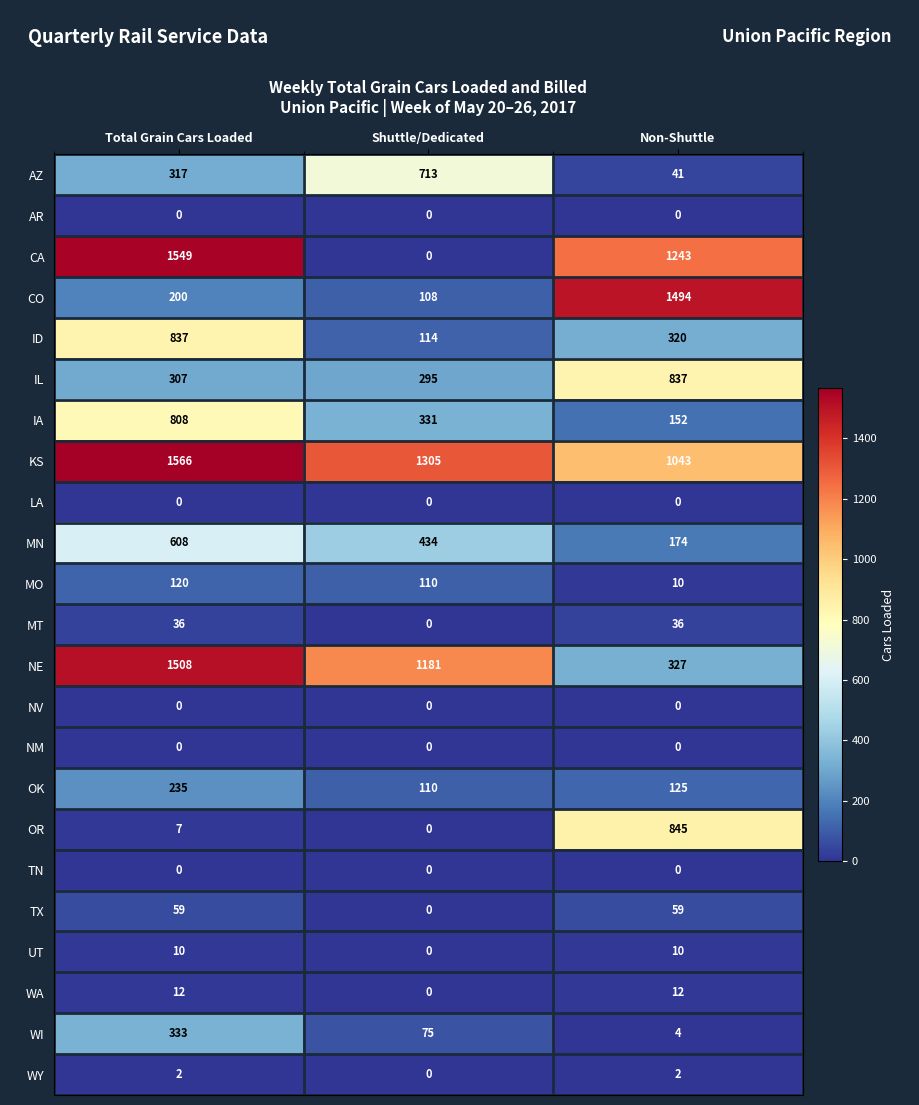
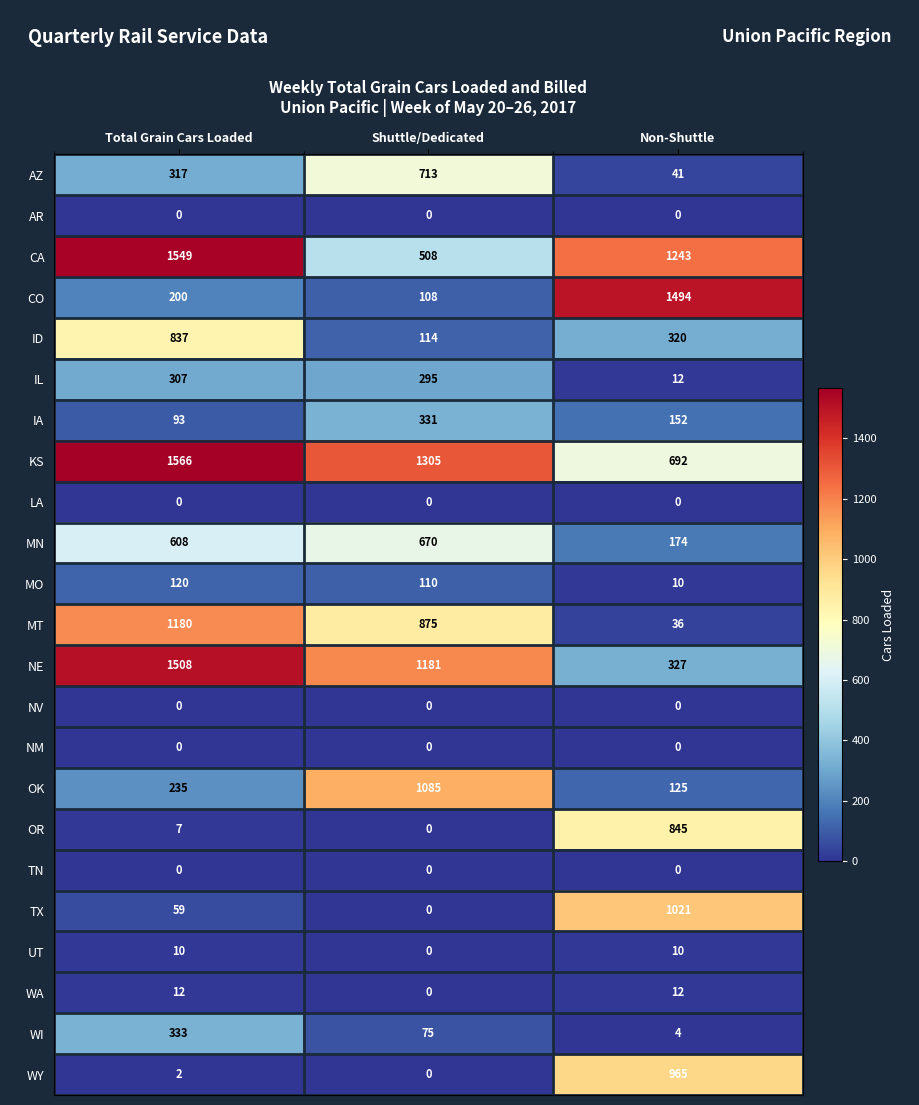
  {
    "AZ": {
      "Total Grain Cars Loaded": 317,
      "Shuttle/Dedicated": 713,
      "Non-Shuttle": 41
    },
    "AR": {
      "Total Grain Cars Loaded": 0,
      "Shuttle/Dedicated": 0,
      "Non-Shuttle": 0
    },
    "CA": {
      "Total Grain Cars Loaded": 1549,
-     "Shuttle/Dedicated": 0,
+     "Shuttle/Dedicated": 508,
      "Non-Shuttle": 1243
    },
    "CO": {
      "Total Grain Cars Loaded": 200,
      "Shuttle/Dedicated": 108,
      "Non-Shuttle": 1494
    },
    "ID": {
      "Total Grain Cars Loaded": 837,
      "Shuttle/Dedicated": 114,
      "Non-Shuttle": 320
    },
    "IL": {
      "Total Grain Cars Loaded": 307,
      "Shuttle/Dedicated": 295,
-     "Non-Shuttle": 837
+     "Non-Shuttle": 12
    },
    "IA": {
-     "Total Grain Cars Loaded": 808,
+     "Total Grain Cars Loaded": 93,
      "Shuttle/Dedicated": 331,
      "Non-Shuttle": 152
    },
    "KS": {
      "Total Grain Cars Loaded": 1566,
      "Shuttle/Dedicated": 1305,
-     "Non-Shuttle": 1043
+     "Non-Shuttle": 692
    },
    "LA": {
      "Total Grain Cars Loaded": 0,
      "Shuttle/Dedicated": 0,
      "Non-Shuttle": 0
    },
    "MN": {
      "Total Grain Cars Loaded": 608,
-     "Shuttle/Dedicated": 434,
+     "Shuttle/Dedicated": 670,
      "Non-Shuttle": 174
    },
    "MO": {
      "Total Grain Cars Loaded": 120,
      "Shuttle/Dedicated": 110,
      "Non-Shuttle": 10
    },
    "MT": {
-     "Total Grain Cars Loaded": 36,
-     "Shuttle/Dedicated": 0,
+     "Total Grain Cars Loaded": 1180,
+     "Shuttle/Dedicated": 875,
      "Non-Shuttle": 36
    },
    "NE": {
      "Total Grain Cars Loaded": 1508,
      "Shuttle/Dedicated": 1181,
      "Non-Shuttle": 327
    },
    "NV": {
      "Total Grain Cars Loaded": 0,
      "Shuttle/Dedicated": 0,
      "Non-Shuttle": 0
    },
    "NM": {
      "Total Grain Cars Loaded": 0,
      "Shuttle/Dedicated": 0,
      "Non-Shuttle": 0
    },
    "OK": {
      "Total Grain Cars Loaded": 235,
-     "Shuttle/Dedicated": 110,
+     "Shuttle/Dedicated": 1085,
      "Non-Shuttle": 125
    },
    "OR": {
      "Total Grain Cars Loaded": 7,
      "Shuttle/Dedicated": 0,
      "Non-Shuttle": 845
    },
    "TN": {
      "Total Grain Cars Loaded": 0,
      "Shuttle/Dedicated": 0,
      "Non-Shuttle": 0
    },
    "TX": {
      "Total Grain Cars Loaded": 59,
      "Shuttle/Dedicated": 0,
-     "Non-Shuttle": 59
+     "Non-Shuttle": 1021
    },
    "UT": {
      "Total Grain Cars Loaded": 10,
      "Shuttle/Dedicated": 0,
      "Non-Shuttle": 10
    },
    "WA": {
      "Total Grain Cars Loaded": 12,
      "Shuttle/Dedicated": 0,
      "Non-Shuttle": 12
    },
    "WI": {
      "Total Grain Cars Loaded": 333,
      "Shuttle/Dedicated": 75,
      "Non-Shuttle": 4
    },
    "WY": {
      "Total Grain Cars Loaded": 2,
      "Shuttle/Dedicated": 0,
-     "Non-Shuttle": 2
+     "Non-Shuttle": 965
    }
  }
